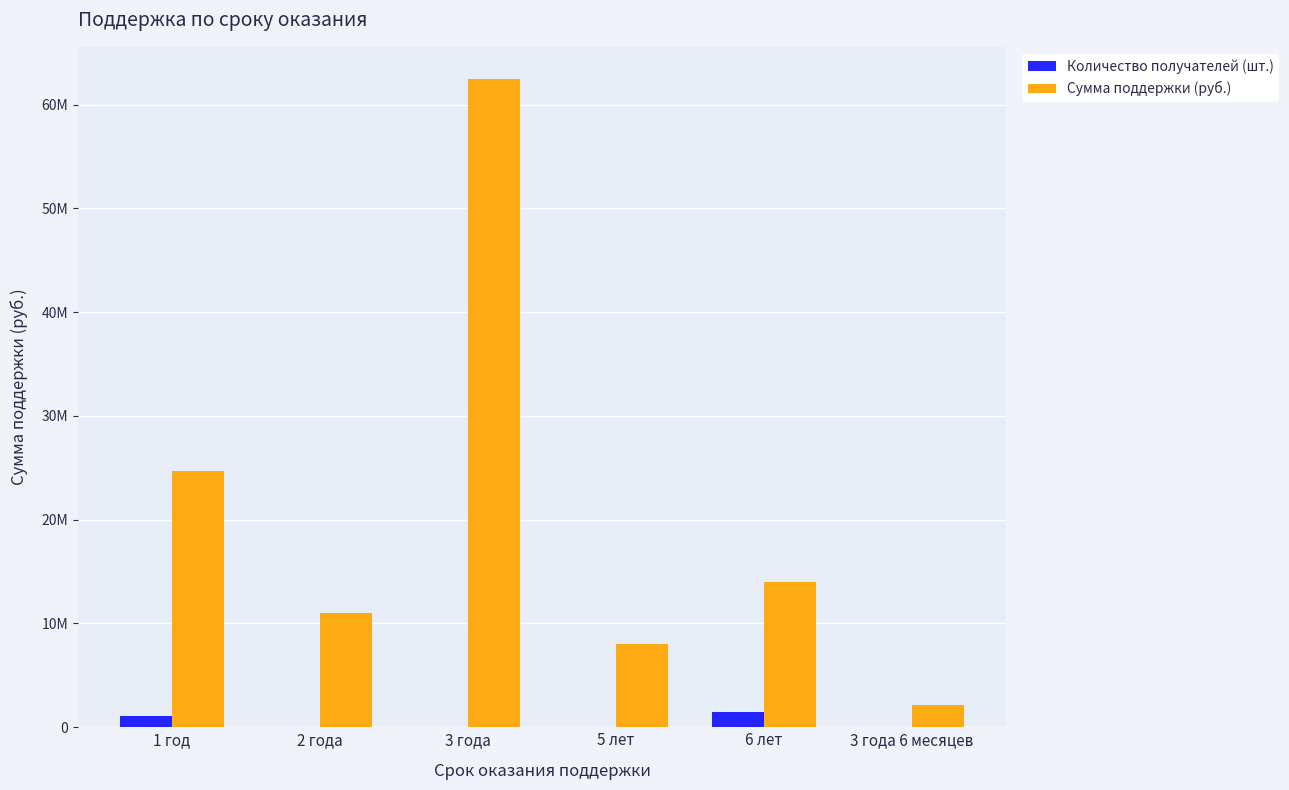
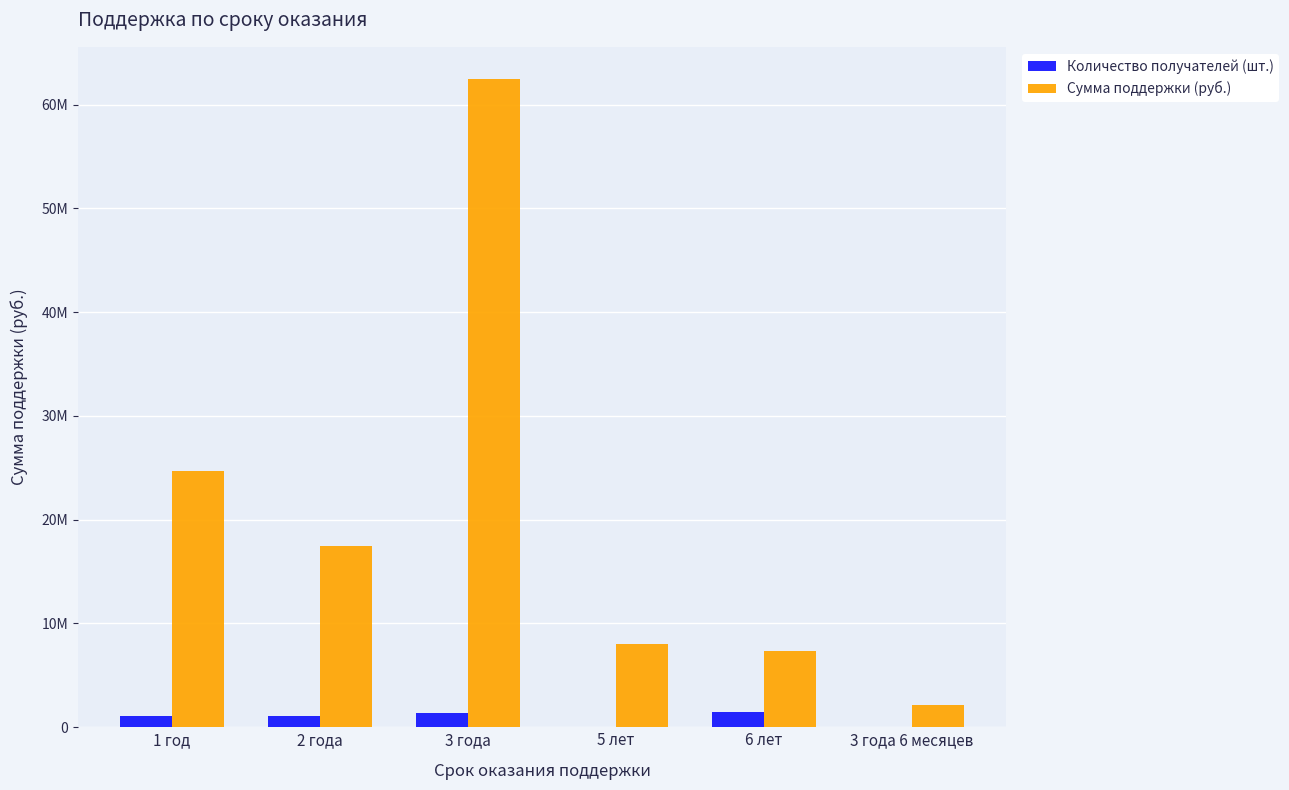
  {
    "Количество получателей (шт.)": {
      "1 год": 1100000,
-     "2 года": 0,
-     "3 года": 0,
+     "2 года": 1000000,
+     "3 года": 1400000,
      "6 лет": 1500000
    },
    "Сумма поддержки (руб.)": {
      "1 год": 24700000,
-     "2 года": 11000000,
+     "2 года": 17500000,
      "3 года": 62400000,
      "5 лет": 8000000,
-     "6 лет": 14000000,
+     "6 лет": 7300000,
      "3 года 6 месяцев": 2100000
    }
  }
